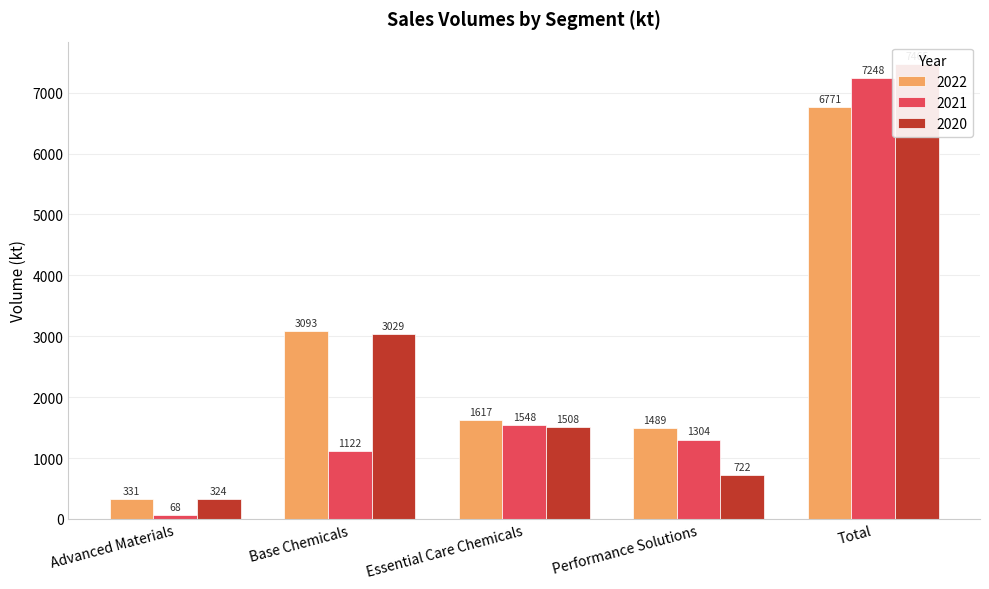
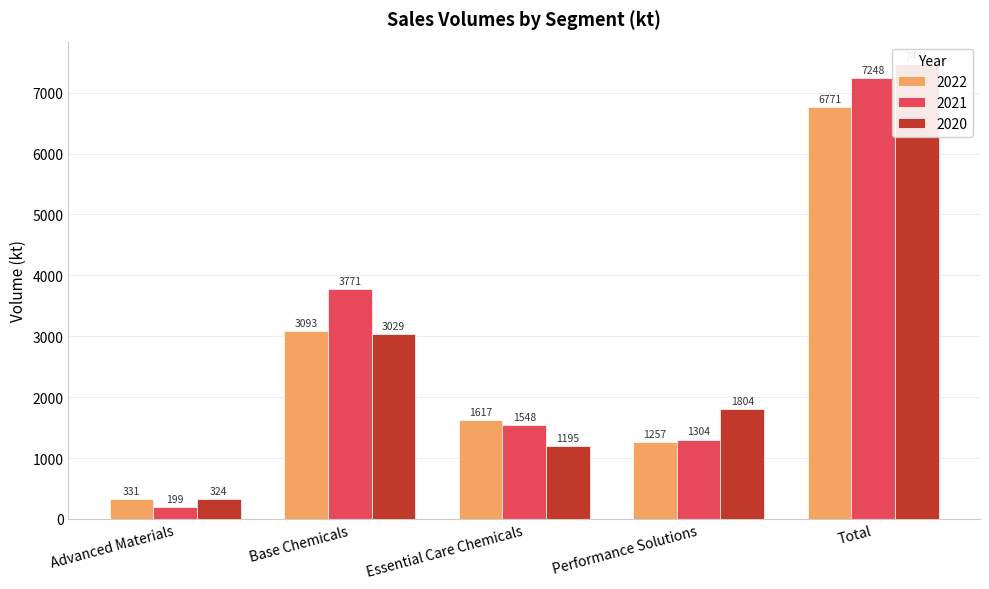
  {
    "2022": {
      "Advanced Materials": 331,
      "Base Chemicals": 3093,
      "Essential Care Chemicals": 1617,
-     "Performance Solutions": 1489,
+     "Performance Solutions": 1257,
      "Total": 6771
    },
    "2021": {
-     "Advanced Materials": 68,
-     "Base Chemicals": 1122,
+     "Advanced Materials": 199,
+     "Base Chemicals": 3771,
      "Essential Care Chemicals": 1548,
      "Performance Solutions": 1304,
      "Total": 7248
    },
    "2020": {
      "Advanced Materials": 324,
      "Base Chemicals": 3029,
-     "Essential Care Chemicals": 1508,
-     "Performance Solutions": 722
+     "Essential Care Chemicals": 1195,
+     "Performance Solutions": 1804
    }
  }
